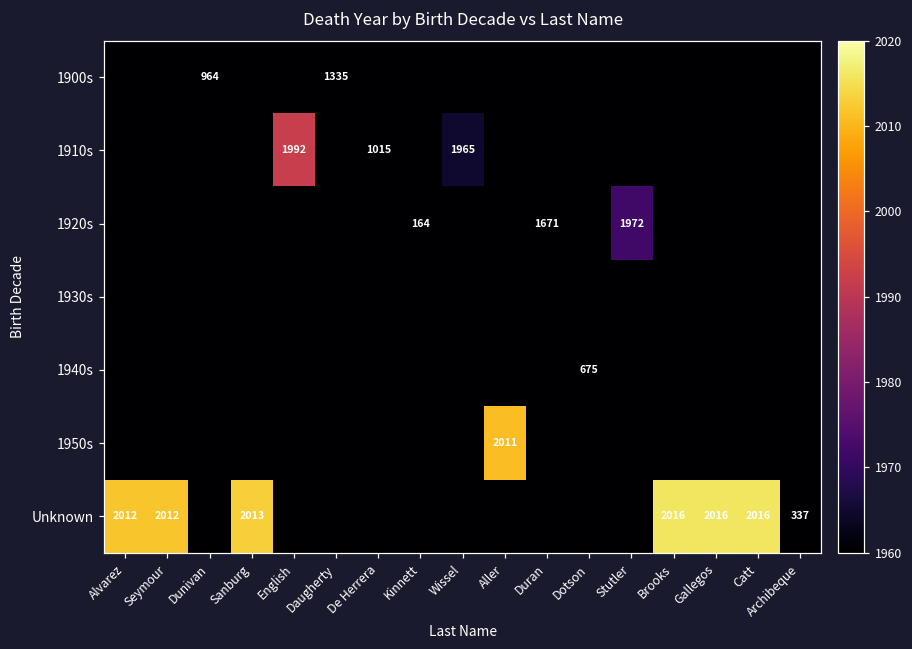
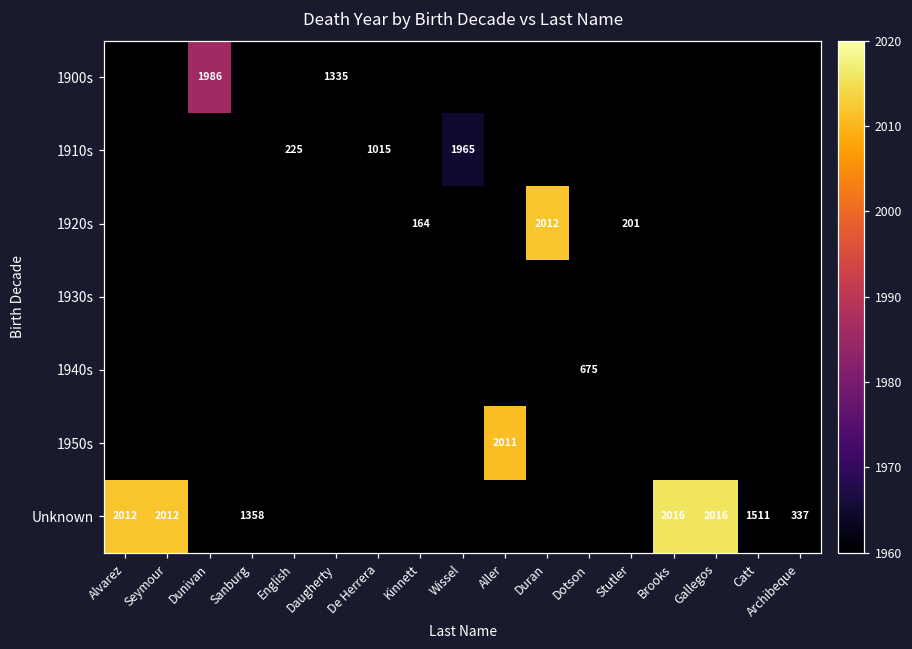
  {
    "1900s": {
-     "Dunivan": 964,
+     "Dunivan": 1986,
      "Daugherty": 1335
    },
    "1910s": {
-     "English": 1992,
+     "English": 225,
      "De Herrera": 1015,
      "Wissel": 1965
    },
    "1920s": {
      "Kinnett": 164,
-     "Duran": 1671,
-     "Stutler": 1972
+     "Duran": 2012,
+     "Stutler": 201
    },
    "1940s": {
      "Dotson": 675
    },
    "1950s": {
      "Aller": 2011
    },
    "Unknown": {
      "Alvarez": 2012,
      "Seymour": 2012,
-     "Sanburg": 2013,
+     "Sanburg": 1358,
      "Brooks": 2016,
      "Gallegos": 2016,
-     "Catt": 2016,
+     "Catt": 1511,
      "Archibeque": 337
    }
  }
